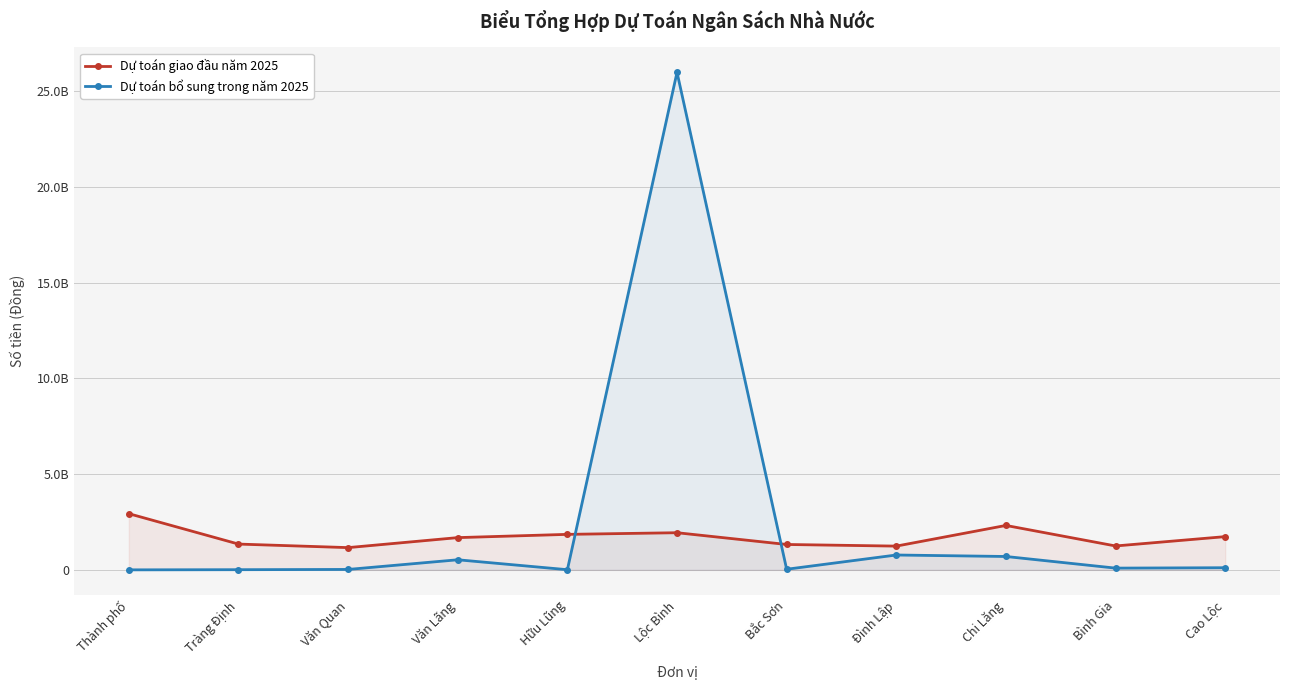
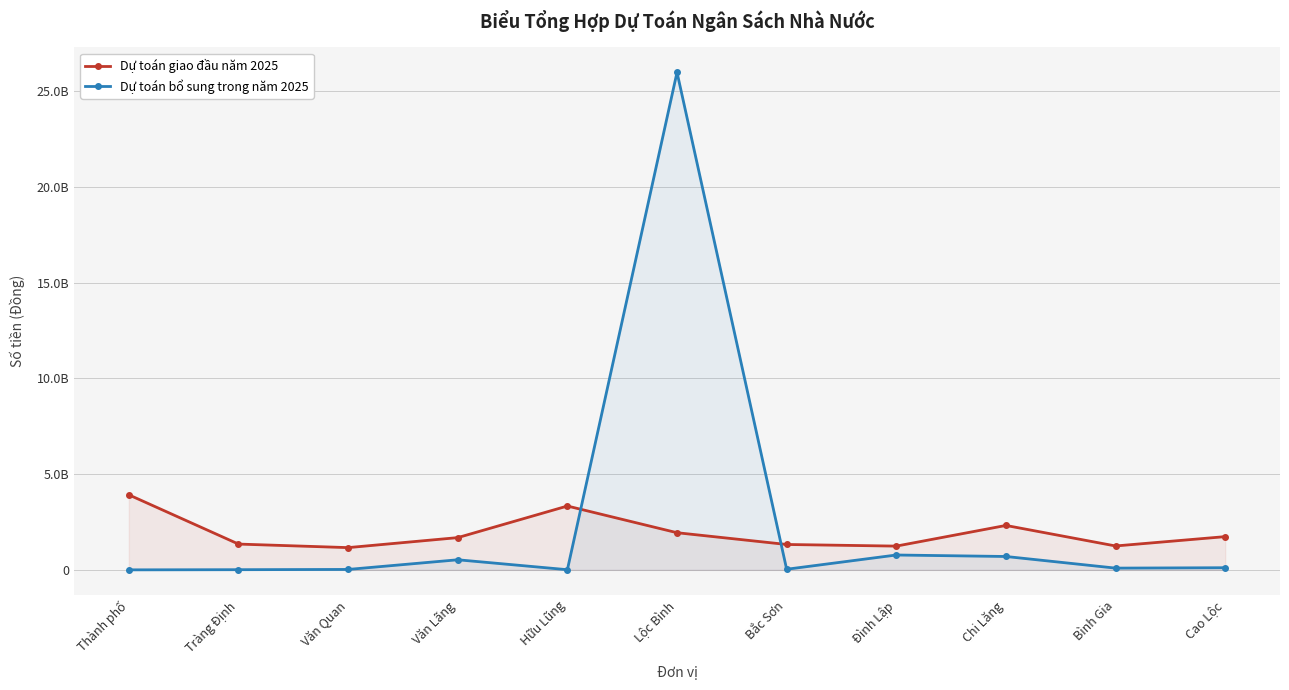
  {
    "Dự toán giao đầu năm 2025": {
-     "Thành phố": 2900000000,
+     "Thành phố": 3900000000,
      "Tràng Định": 1300000000,
      "Văn Quan": 1200000000,
      "Văn Lãng": 1700000000,
-     "Hữu Lũng": 1900000000,
+     "Hữu Lũng": 3300000000,
      "Lộc Bình": 1900000000,
      "Bắc Sơn": 1300000000,
      "Đình Lập": 1200000000,
      "Chi Lăng": 2300000000,
      "Bình Gia": 1200000000,
      "Cao Lộc": 1700000000
    },
    "Dự toán bổ sung trong năm 2025": {
      "Thành phố": 0,
      "Tràng Định": 0,
      "Văn Quan": 0,
      "Văn Lãng": 500000000,
      "Hữu Lũng": 0,
      "Lộc Bình": 26000000000,
      "Bắc Sơn": 0,
      "Đình Lập": 800000000,
      "Chi Lăng": 700000000,
      "Bình Gia": 100000000,
      "Cao Lộc": 100000000
    }
  }
